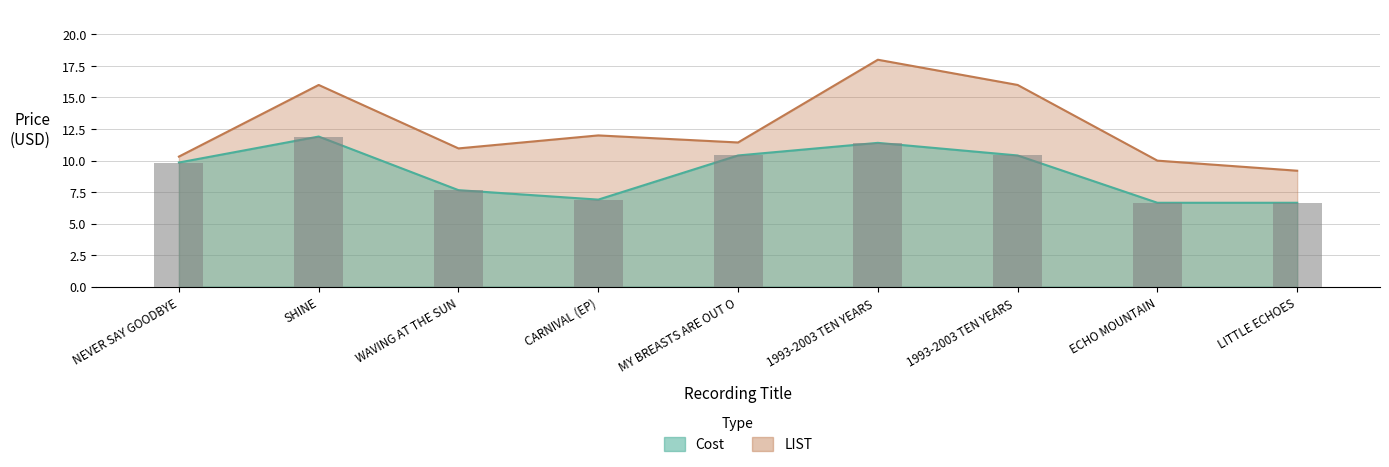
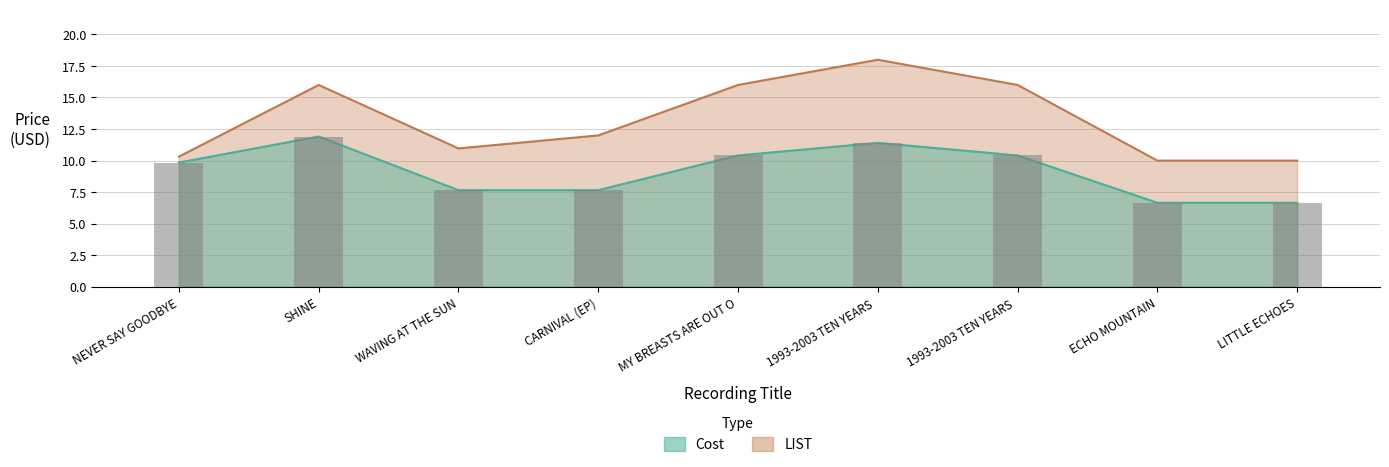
  {
    "LIST": {
      "NEVER SAY GOODBYE": 10.3,
      "SHINE": 16.0,
      "WAVING AT THE SUN": 11.0,
      "CARNIVAL (EP)": 12.0,
-     "MY BREASTS ARE OUT O": 11.4,
+     "MY BREASTS ARE OUT O": 16.0,
      "ECHO MOUNTAIN": 10.0,
-     "LITTLE ECHOES": 9.2
+     "LITTLE ECHOES": 10.0
    },
    "Cost": {
      "NEVER SAY GOODBYE": 9.8,
      "SHINE": 11.9,
      "WAVING AT THE SUN": 7.7,
-     "CARNIVAL (EP)": 6.9,
+     "CARNIVAL (EP)": 7.7,
      "MY BREASTS ARE OUT O": 10.4,
      "ECHO MOUNTAIN": 6.7,
      "LITTLE ECHOES": 6.7
    }
  }
